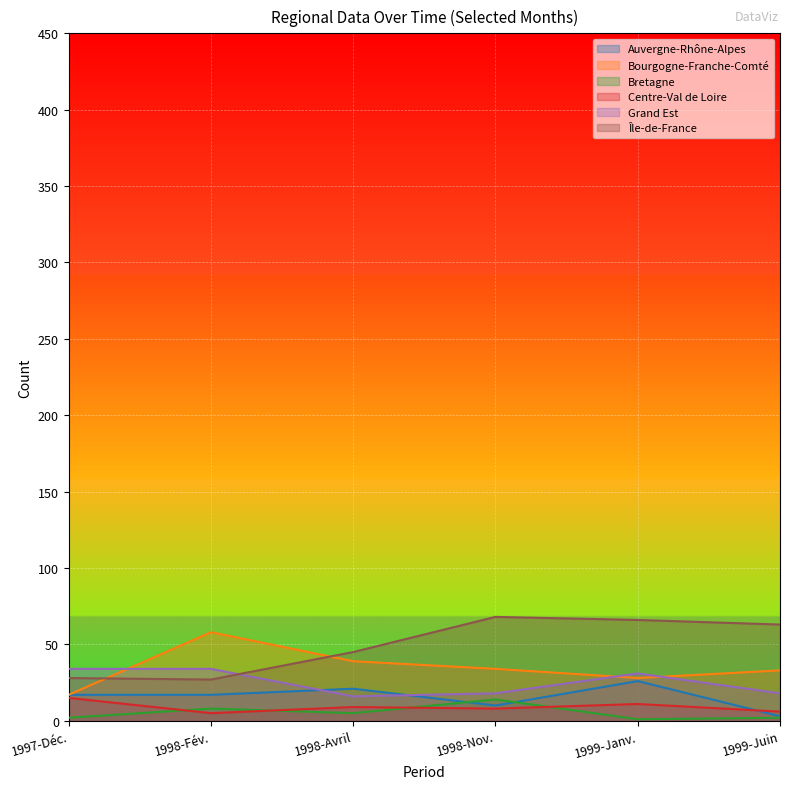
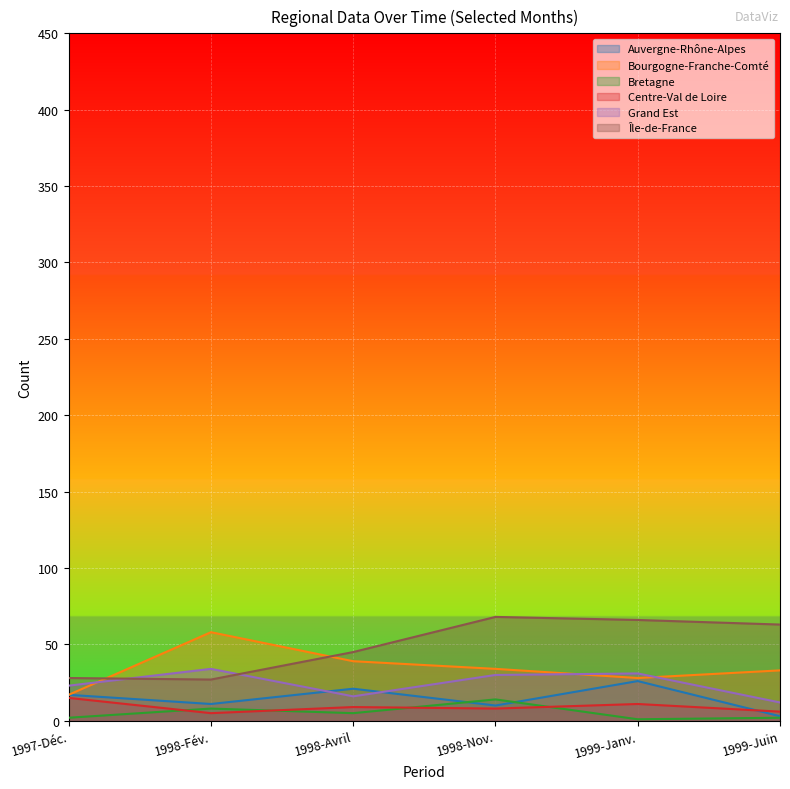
  {
    "Auvergne-Rhône-Alpes": {
-     "1998-Fév.": 17,
+     "1998-Fév.": 11,
      "1998-Avril": 21,
      "1998-Nov.": 10,
      "1999-Janv.": 26
    },
    "Bretagne": {
      "1997-Déc.": 2,
      "1998-Fév.": 8,
      "1998-Avril": 5,
      "1998-Nov.": 14,
      "1999-Janv.": 1
    },
    "Grand Est": {
-     "1997-Déc.": 34,
+     "1997-Déc.": 23,
      "1998-Fév.": 34,
      "1998-Avril": 16,
-     "1998-Nov.": 18,
+     "1998-Nov.": 30,
      "1999-Janv.": 31,
-     "1999-Juin": 18
+     "1999-Juin": 12
    }
  }
